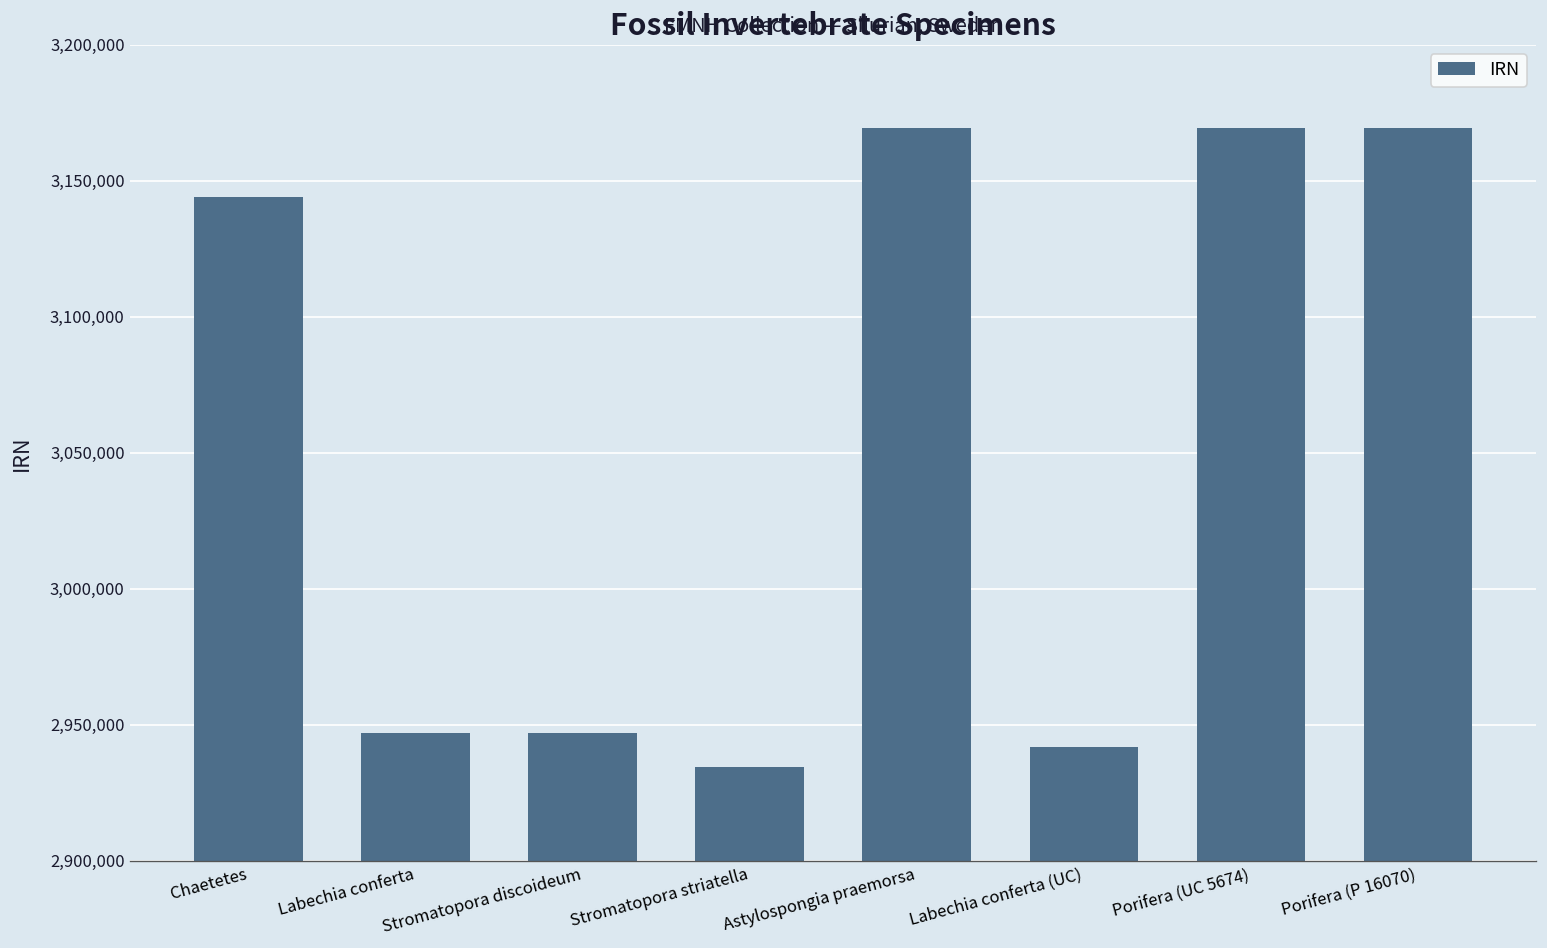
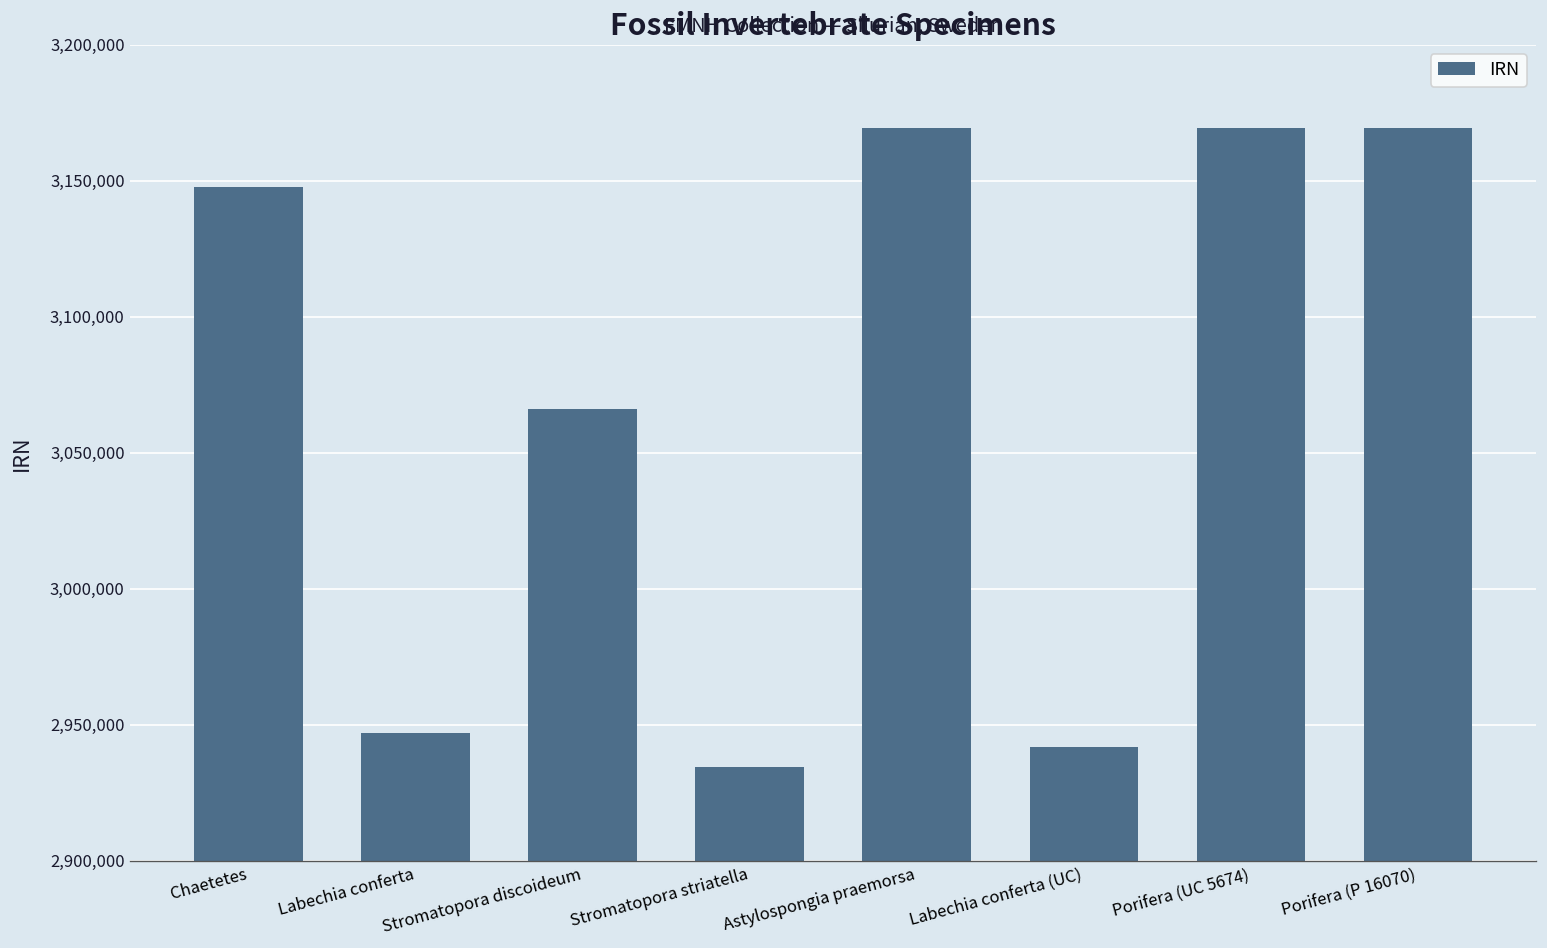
  {
-   "Chaetetes": "3,144,000",
+   "Chaetetes": "3,148,000",
    "Labechia conferta": "2,947,000",
-   "Stromatopora discoideum": "2,947,000",
+   "Stromatopora discoideum": "3,066,000",
    "Stromatopora striatella": "2,934,000",
    "Astylospongia praemorsa": "3,169,000",
    "Labechia conferta (UC)": "2,942,000",
    "Porifera (UC 5674)": "3,170,000",
    "Porifera (P 16070)": "3,170,000"
  }
